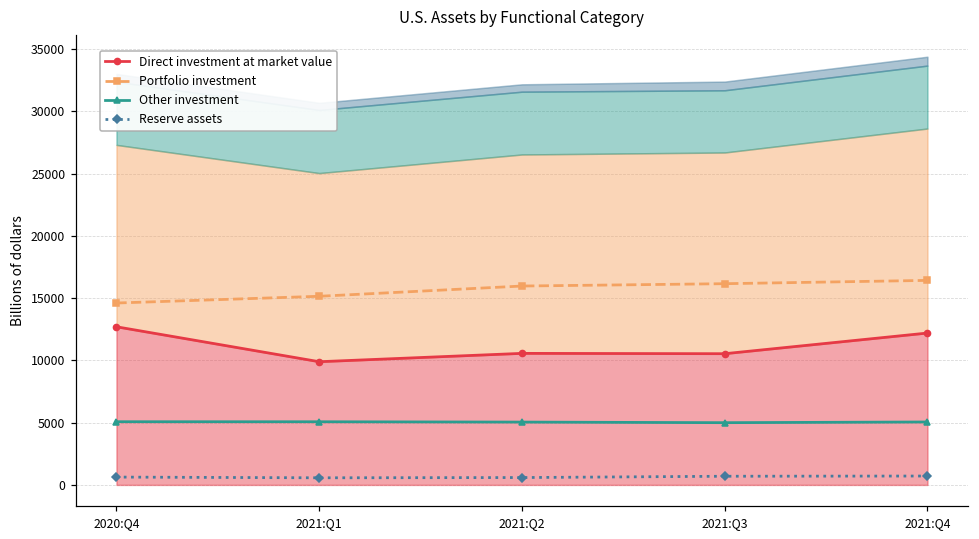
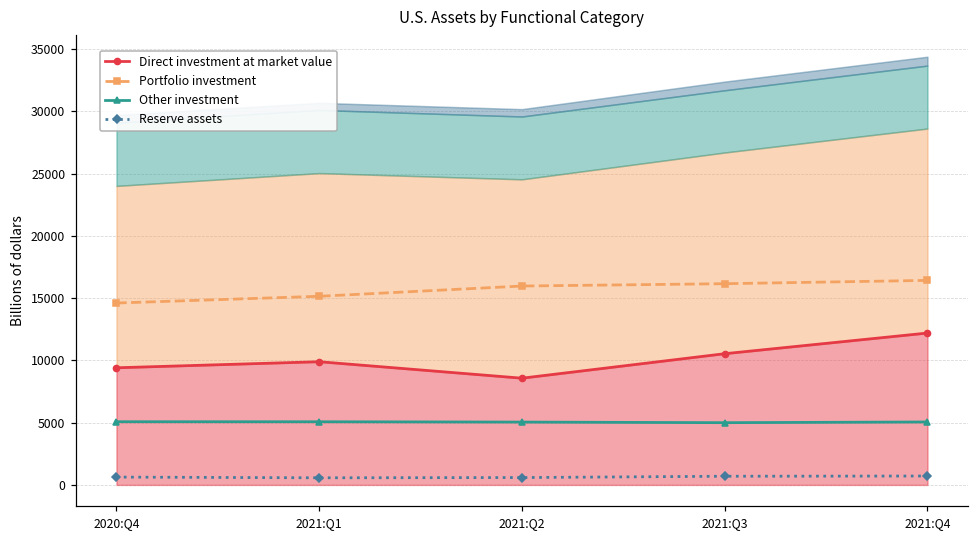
  {
    "Direct investment at market value": {
-     "2020:Q4": 12700,
+     "2020:Q4": 9400,
      "2021:Q1": 9900,
-     "2021:Q2": 10600,
+     "2021:Q2": 8600,
      "2021:Q3": 10500,
      "2021:Q4": 12200
    }
  }
